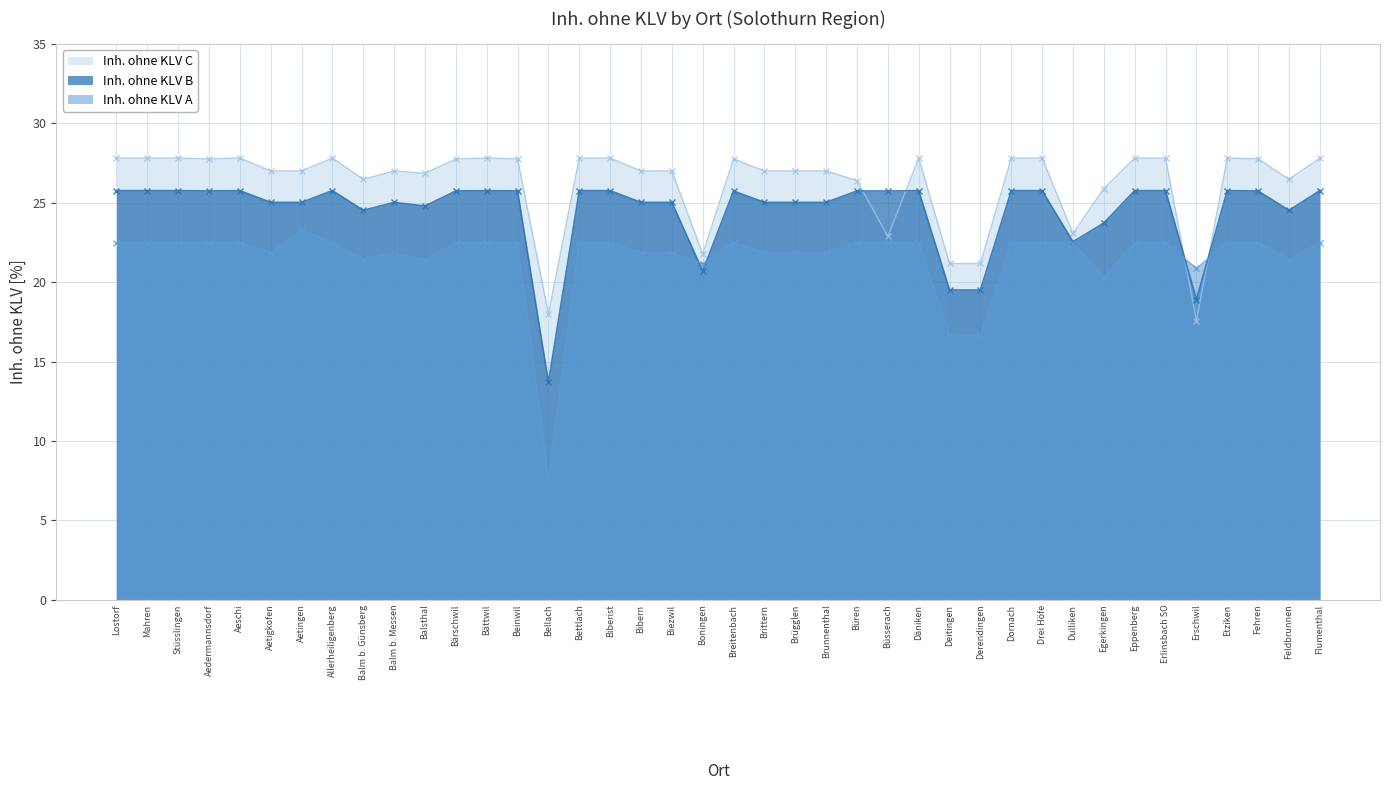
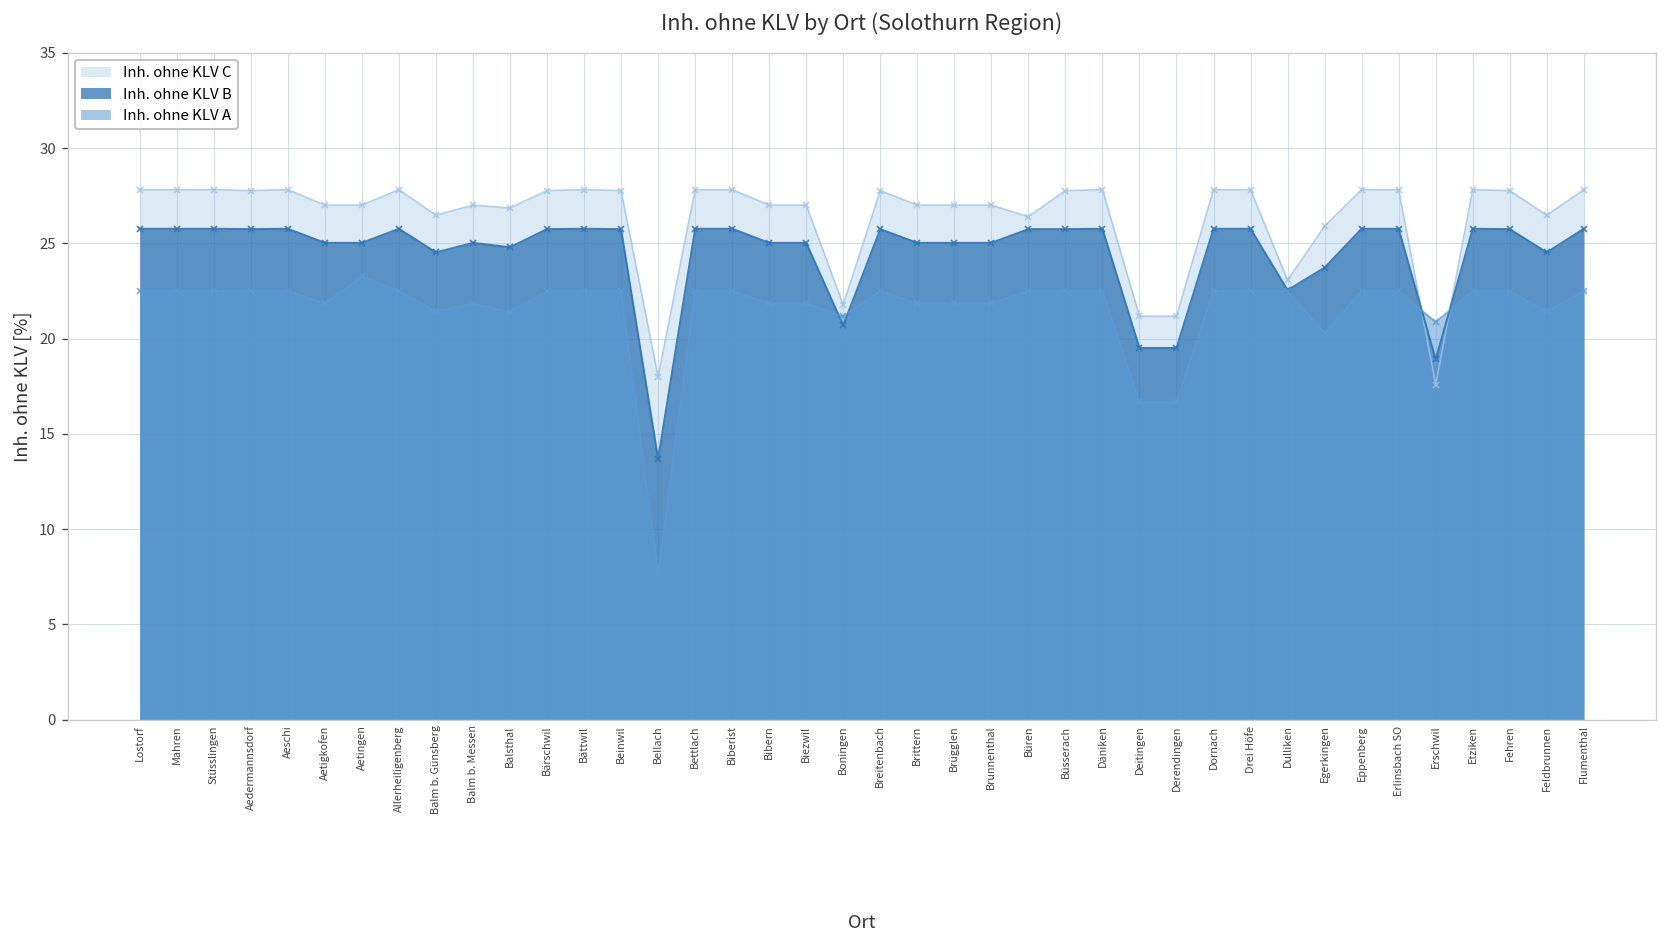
  {
    "Inh. ohne KLV C": {
      "Lostorf": 27.8,
      "Mahren": 27.8,
      "Stüsslingen": 27.8,
      "Aedermannsdorf": 27.8,
      "Aeschi": 27.8,
      "Aetigkofen": 27.0,
      "Aetingen": 27.0,
      "Allerheiligenberg": 27.8,
      "Balm b. Günsberg": 26.5,
      "Balm b. Messen": 27.0,
      "Balsthal": 26.9,
      "Bärschwil": 27.8,
      "Bättwil": 27.8,
      "Beinwil": 27.8,
      "Bellach": 18.0,
      "Bettlach": 27.8,
      "Biberist": 27.8,
      "Bibern": 27.0,
      "Biezwil": 27.0,
      "Boningen": 21.8,
      "Breitenbach": 27.8,
      "Brittern": 27.0,
      "Brügglen": 27.0,
      "Brunnenthal": 27.0,
      "Büren": 26.4,
-     "Büsserach": 22.9,
+     "Büsserach": 27.8,
      "Däniken": 27.8,
      "Deitingen": 21.2,
      "Derendingen": 21.2,
      "Dornach": 27.8,
      "Drei Höfe": 27.8,
      "Dulliken": 23.1,
      "Egerkingen": 25.9,
      "Eppenberg": 27.8,
      "Erlinsbach SO": 27.8,
      "Erschwil": 17.6,
      "Etziken": 27.8,
      "Fehren": 27.8,
      "Feldbrunnen": 26.5,
      "Flumenthal": 27.8
    },
    "Inh. ohne KLV B": {
      "Lostorf": 25.8,
      "Mahren": 25.8,
      "Stüsslingen": 25.8,
      "Aedermannsdorf": 25.8,
      "Aeschi": 25.8,
      "Aetigkofen": 25.0,
      "Aetingen": 25.0,
      "Allerheiligenberg": 25.8,
      "Balm b. Günsberg": 24.5,
      "Balm b. Messen": 25.0,
      "Balsthal": 24.8,
      "Bärschwil": 25.8,
      "Bättwil": 25.8,
      "Beinwil": 25.8,
      "Bellach": 13.7,
      "Bettlach": 25.8,
      "Biberist": 25.8,
      "Bibern": 25.0,
      "Biezwil": 25.0,
      "Boningen": 20.7,
      "Breitenbach": 25.8,
      "Brittern": 25.0,
      "Brügglen": 25.0,
      "Brunnenthal": 25.0,
      "Büren": 25.8,
      "Büsserach": 25.8,
      "Däniken": 25.8,
      "Deitingen": 19.5,
      "Derendingen": 19.5,
      "Dornach": 25.8,
      "Drei Höfe": 25.8,
      "Egerkingen": 23.7,
      "Eppenberg": 25.8,
      "Erlinsbach SO": 25.8,
      "Erschwil": 18.9,
      "Etziken": 25.8,
      "Fehren": 25.8,
      "Feldbrunnen": 24.5,
      "Flumenthal": 25.8
    },
    "Inh. ohne KLV A": {
      "Lostorf": 22.5,
      "Mahren": 22.5,
      "Stüsslingen": 22.5,
      "Aedermannsdorf": 22.5,
      "Aeschi": 22.5,
      "Aetigkofen": 21.8,
      "Aetingen": 23.3,
      "Allerheiligenberg": 22.5,
      "Balm b. Günsberg": 21.4,
      "Balm b. Messen": 21.8,
      "Balsthal": 21.4,
      "Bärschwil": 22.5,
      "Bättwil": 22.5,
      "Beinwil": 22.5,
      "Bellach": 7.7,
      "Bettlach": 22.5,
      "Biberist": 22.5,
      "Bibern": 21.8,
      "Biezwil": 21.8,
      "Boningen": 21.2,
      "Breitenbach": 22.5,
      "Brittern": 21.8,
      "Brügglen": 21.8,
      "Brunnenthal": 21.8,
      "Büren": 22.5,
      "Büsserach": 22.5,
      "Däniken": 22.5,
      "Deitingen": 16.7,
      "Derendingen": 16.7,
      "Dornach": 22.5,
      "Drei Höfe": 22.5,
      "Egerkingen": 20.3,
      "Eppenberg": 22.5,
      "Erlinsbach SO": 22.5,
      "Erschwil": 20.9,
      "Etziken": 22.5,
      "Fehren": 22.5,
      "Feldbrunnen": 21.4,
      "Flumenthal": 22.5
    }
  }
